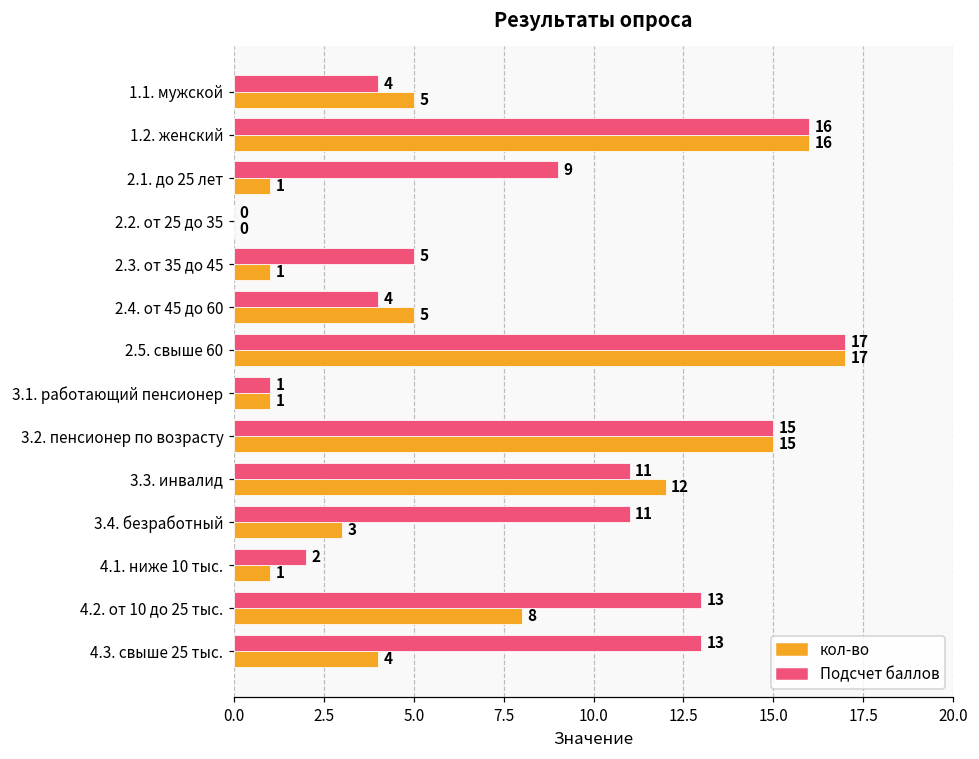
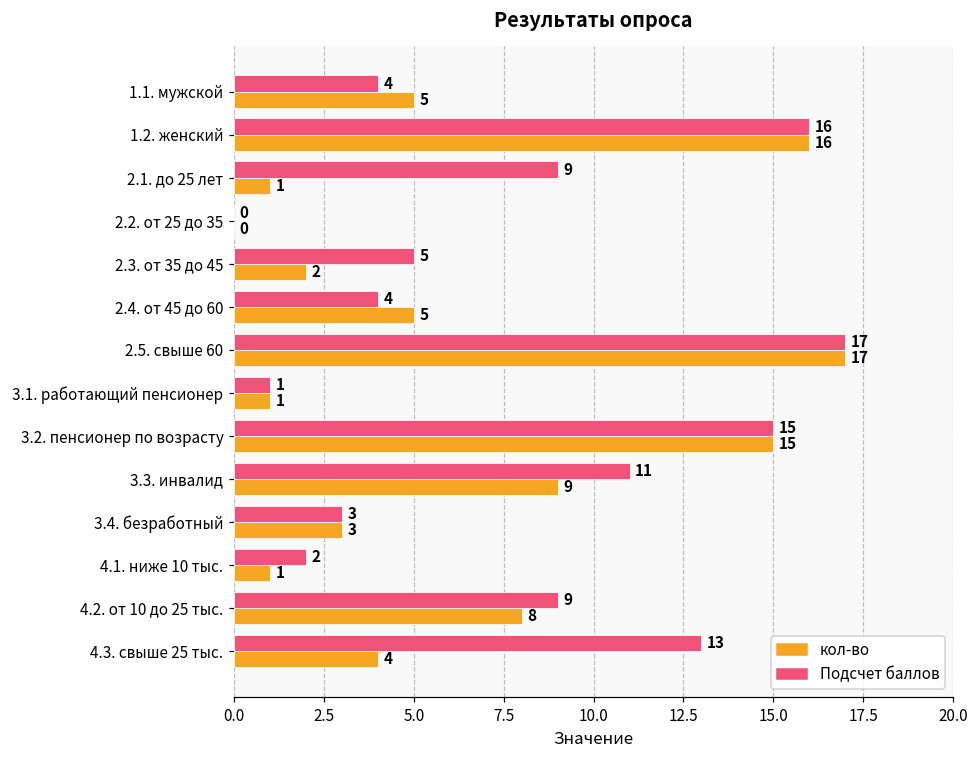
  {
    "кол-во": {
      "1.1. мужской": 5,
      "1.2. женский": 16,
      "2.1. до 25 лет": 1,
      "2.2. от 25 до 35": 0,
-     "2.3. от 35 до 45": 1,
+     "2.3. от 35 до 45": 2,
      "2.4. от 45 до 60": 5,
      "2.5. свыше 60": 17,
      "3.1. работающий пенсионер": 1,
      "3.2. пенсионер по возрасту": 15,
-     "3.3. инвалид": 12,
+     "3.3. инвалид": 9,
      "3.4. безработный": 3,
      "4.1. ниже 10 тыс.": 1,
      "4.2. от 10 до 25 тыс.": 8,
      "4.3. свыше 25 тыс.": 4
    },
    "Подсчет баллов": {
      "1.1. мужской": 4,
      "1.2. женский": 16,
      "2.1. до 25 лет": 9,
      "2.2. от 25 до 35": 0,
      "2.3. от 35 до 45": 5,
      "2.4. от 45 до 60": 4,
      "2.5. свыше 60": 17,
      "3.1. работающий пенсионер": 1,
      "3.2. пенсионер по возрасту": 15,
      "3.3. инвалид": 11,
-     "3.4. безработный": 11,
+     "3.4. безработный": 3,
      "4.1. ниже 10 тыс.": 2,
-     "4.2. от 10 до 25 тыс.": 13,
+     "4.2. от 10 до 25 тыс.": 9,
      "4.3. свыше 25 тыс.": 13
    }
  }
